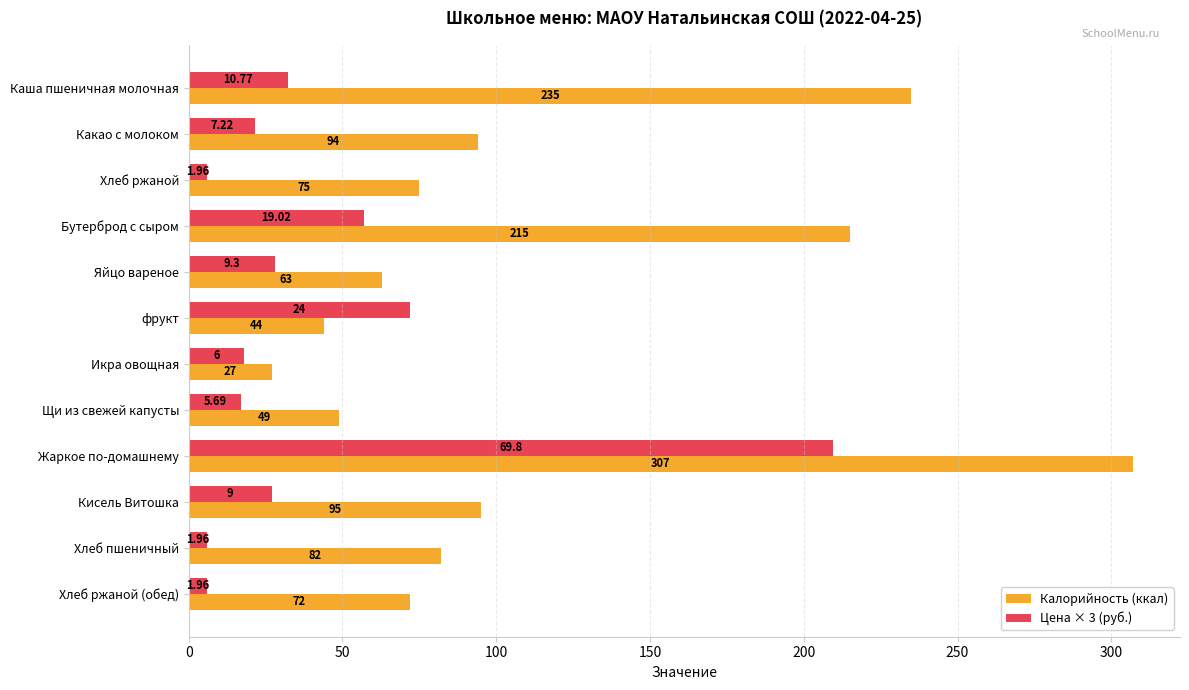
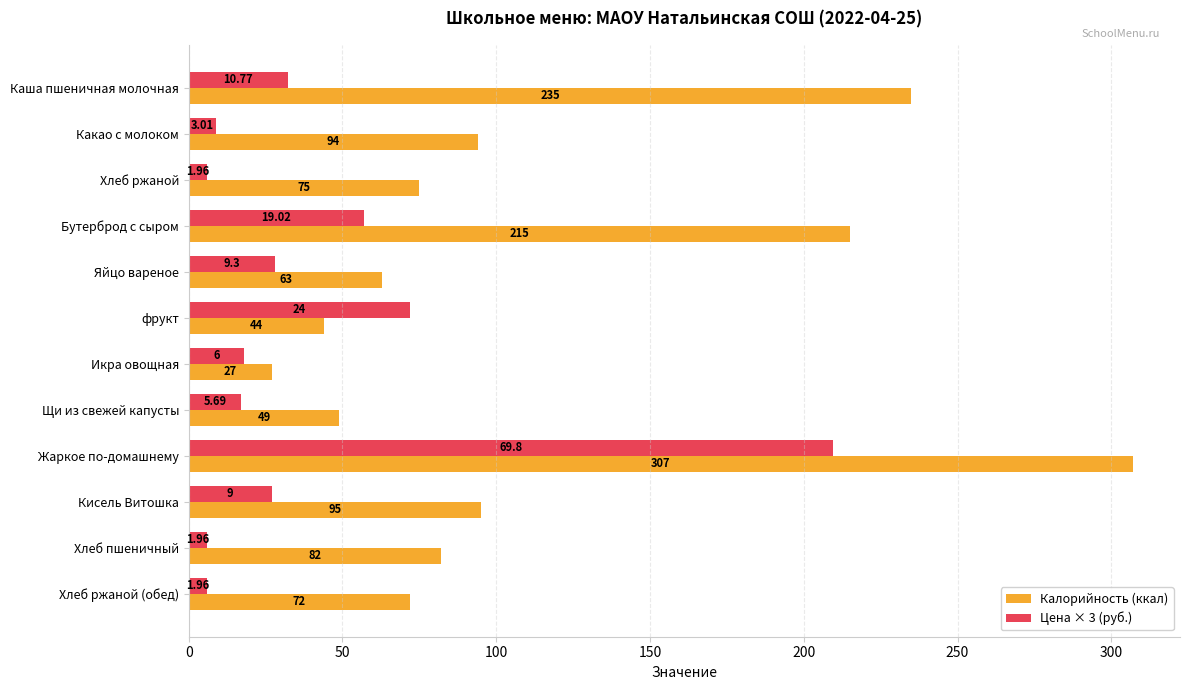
  {
    "Калорийность (ккал)": {
      "Каша пшеничная молочная": 235,
      "Какао с молоком": 94,
      "Хлеб ржаной": 75,
      "Бутерброд с сыром": 215,
      "Яйцо вареное": 63,
      "фрукт": 44,
      "Икра овощная": 27,
      "Щи из свежей капусты": 49,
      "Жаркое по-домашнему": 307,
      "Кисель Витошка": 95,
      "Хлеб пшеничный": 82,
      "Хлеб ржаной (обед)": 72
    },
    "Цена × 3 (руб.)": {
-     "Какао с молоком": 7.22
+     "Какао с молоком": 3.01
    }
  }
